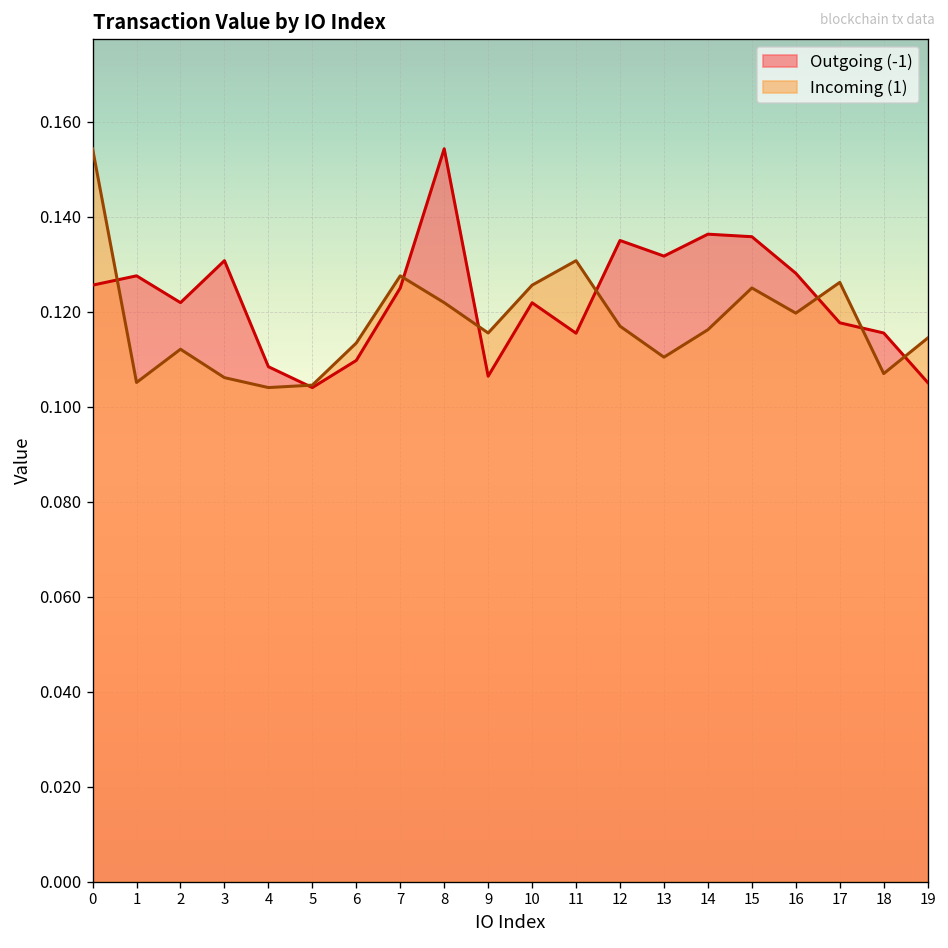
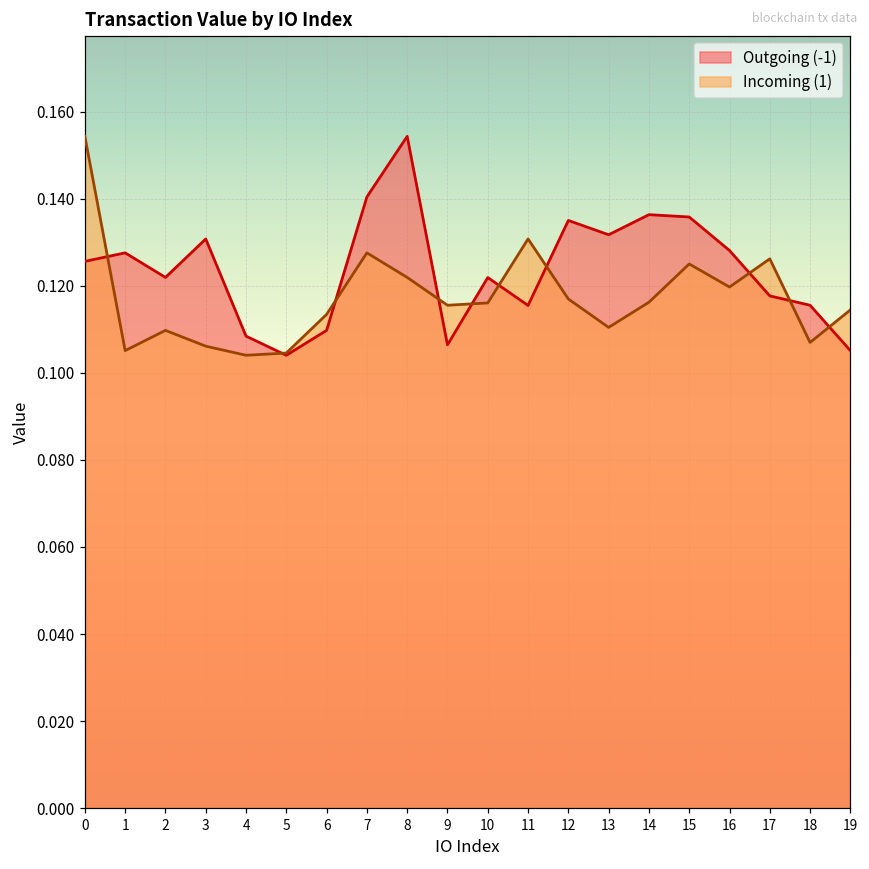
  {
    "Outgoing (-1)": {
      "0": 0.126,
      "1": 0.128,
      "2": 0.122,
      "3": 0.131,
      "4": 0.108,
      "6": 0.110,
-     "7": 0.125,
+     "7": 0.140,
      "8": 0.154,
      "9": 0.106,
      "10": 0.122,
      "11": 0.115,
      "12": 0.135,
      "13": 0.132,
      "14": 0.136,
      "15": 0.136,
      "16": 0.128,
      "17": 0.118,
      "18": 0.116,
      "19": 0.105
    },
    "Incoming (1)": {
      "0": 0.154,
      "1": 0.105,
-     "2": 0.112,
+     "2": 0.110,
      "3": 0.106,
      "4": 0.104,
      "6": 0.113,
      "7": 0.128,
      "8": 0.122,
      "9": 0.116,
-     "10": 0.126,
+     "10": 0.116,
      "11": 0.131,
      "12": 0.117,
      "13": 0.110,
      "14": 0.116,
      "15": 0.125,
      "16": 0.120,
      "17": 0.126,
      "18": 0.107,
      "19": 0.114
    }
  }
